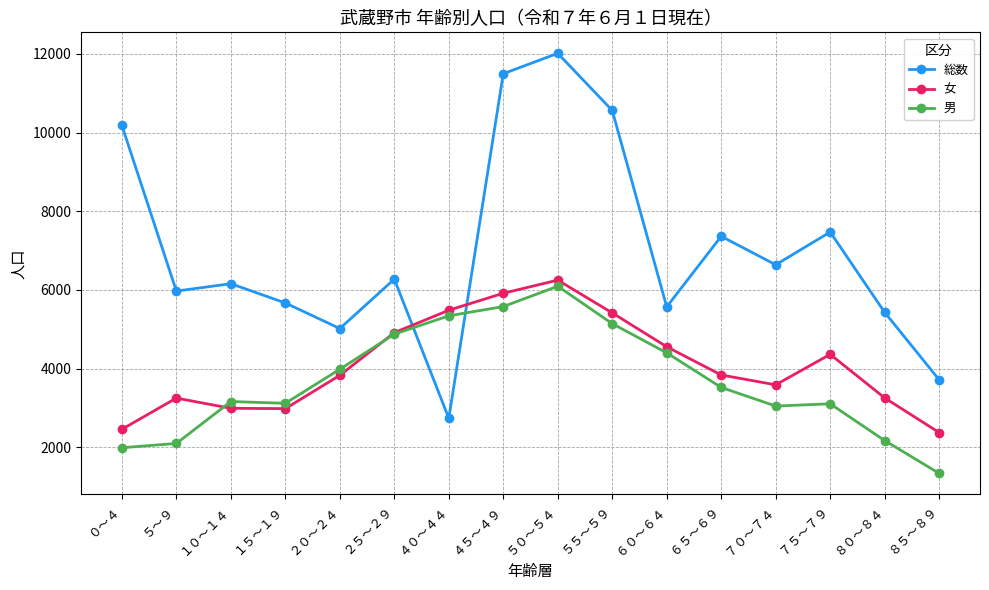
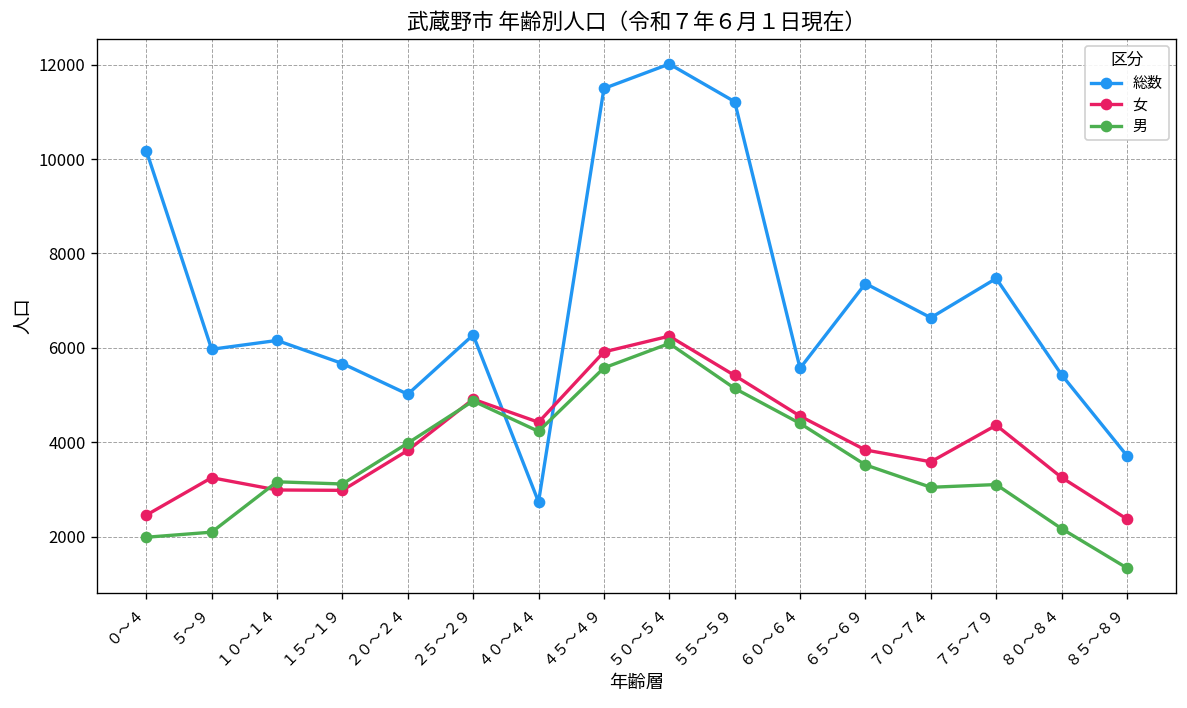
  {
    "総数": {
      "０～４": 10200,
      "５～９": 6000,
      "１０～１４": 6200,
      "１５～１９": 5700,
      "２０～２４": 5000,
      "２５～２９": 6300,
      "４０～４４": 2700,
      "４５～４９": 11500,
      "５０～５４": 12000,
-     "５５～５９": 10600,
+     "５５～５９": 11200,
      "６０～６４": 5600,
      "６５～６９": 7400,
      "７０～７４": 6600,
      "７５～７９": 7500,
      "８０～８４": 5400,
      "８５～８９": 3700
    },
    "女": {
      "０～４": 2500,
      "５～９": 3300,
      "１０～１４": 3000,
      "１５～１９": 3000,
      "２０～２４": 3800,
-     "４０～４４": 5500,
+     "４０～４４": 4400,
      "４５～４９": 5900,
      "５０～５４": 6300,
      "５５～５９": 5400,
      "６０～６４": 4600,
      "６５～６９": 3800,
      "７０～７４": 3600,
      "７５～７９": 4400,
      "８０～８４": 3300,
      "８５～８９": 2400
    },
    "男": {
      "０～４": 2000,
      "５～９": 2100,
      "１０～１４": 3200,
      "１５～１９": 3100,
      "２０～２４": 4000,
-     "４０～４４": 5300,
+     "４０～４４": 4200,
      "４５～４９": 5600,
      "５０～５４": 6100,
      "５５～５９": 5100,
      "６０～６４": 4400,
      "６５～６９": 3500,
      "７０～７４": 3100,
      "７５～７９": 3100,
      "８０～８４": 2200,
      "８５～８９": 1300
    }
  }
